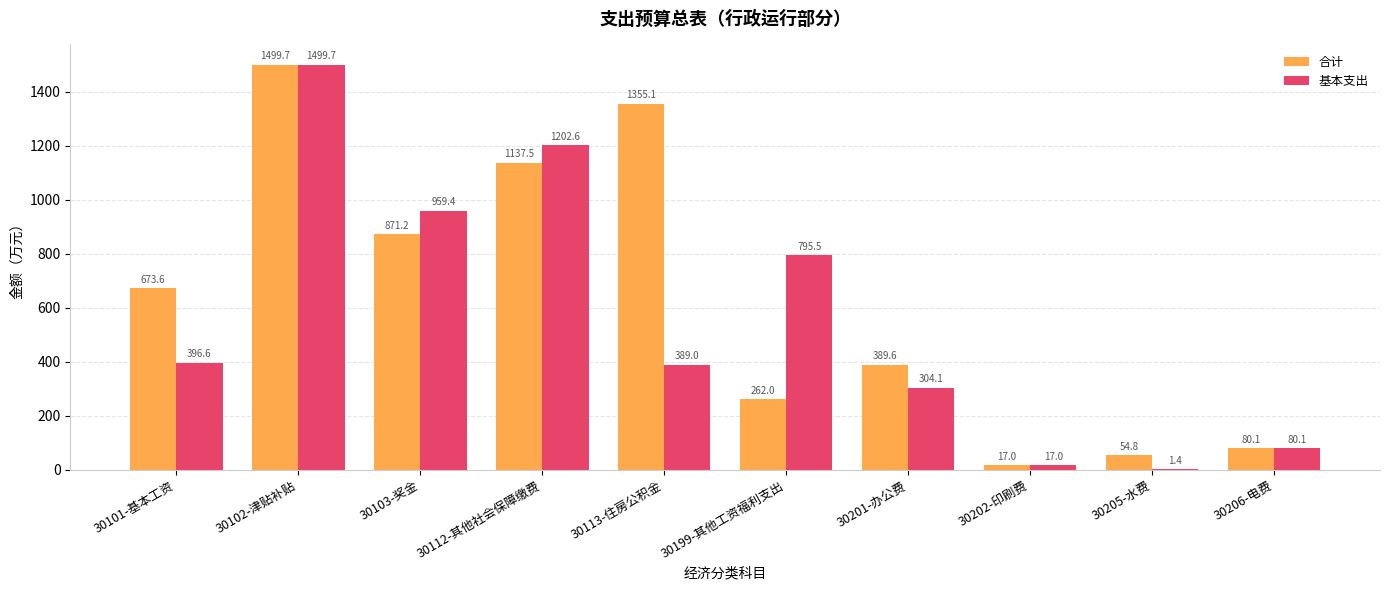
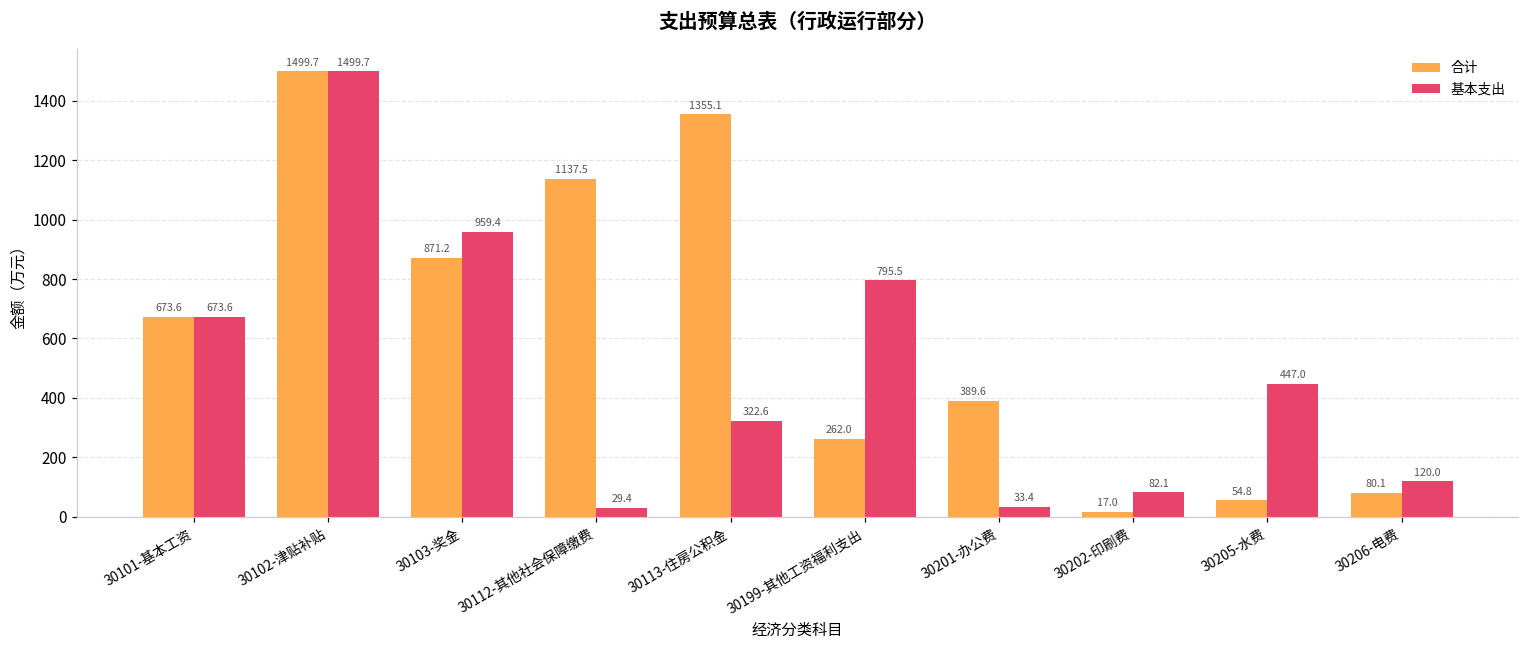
  {
    "合计": {
      "30101-基本工资": 673.6,
      "30102-津贴补贴": 1499.7,
      "30103-奖金": 871.2,
      "30112-其他社会保障缴费": 1137.5,
      "30113-住房公积金": 1355.1,
      "30199-其他工资福利支出": 262.0,
      "30201-办公费": 389.6,
      "30202-印刷费": 17.0,
      "30205-水费": 54.8,
      "30206-电费": 80.1
    },
    "基本支出": {
-     "30101-基本工资": 396.6,
+     "30101-基本工资": 673.6,
      "30102-津贴补贴": 1499.7,
      "30103-奖金": 959.4,
-     "30112-其他社会保障缴费": 1202.6,
-     "30113-住房公积金": 389.0,
+     "30112-其他社会保障缴费": 29.4,
+     "30113-住房公积金": 322.6,
      "30199-其他工资福利支出": 795.5,
-     "30201-办公费": 304.1,
-     "30202-印刷费": 17.0,
-     "30205-水费": 1.4,
-     "30206-电费": 80.1
+     "30201-办公费": 33.4,
+     "30202-印刷费": 82.1,
+     "30205-水费": 447.0,
+     "30206-电费": 120.0
    }
  }
